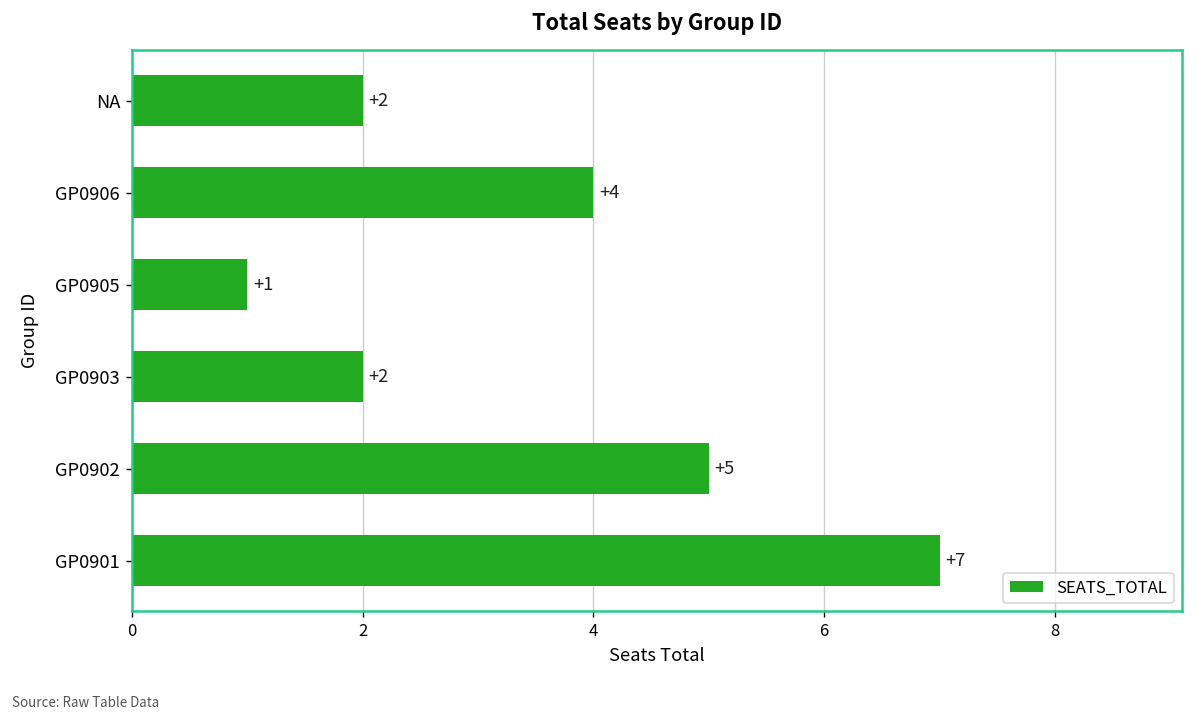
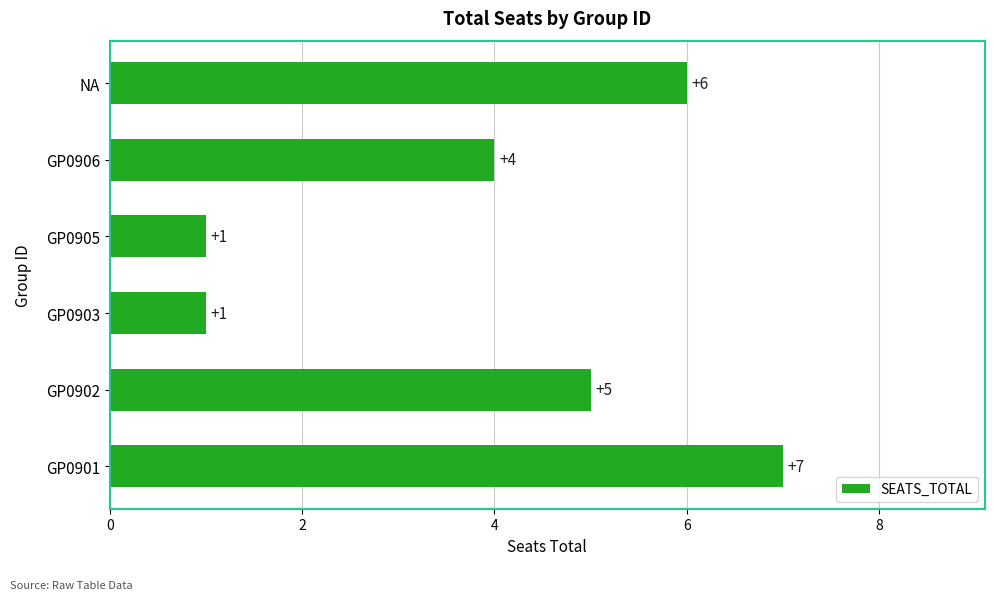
  {
-   "NA": "+2",
+   "NA": "+6",
    "GP0906": "+4",
    "GP0905": "+1",
-   "GP0903": "+2",
+   "GP0903": "+1",
    "GP0902": "+5",
    "GP0901": "+7"
  }
